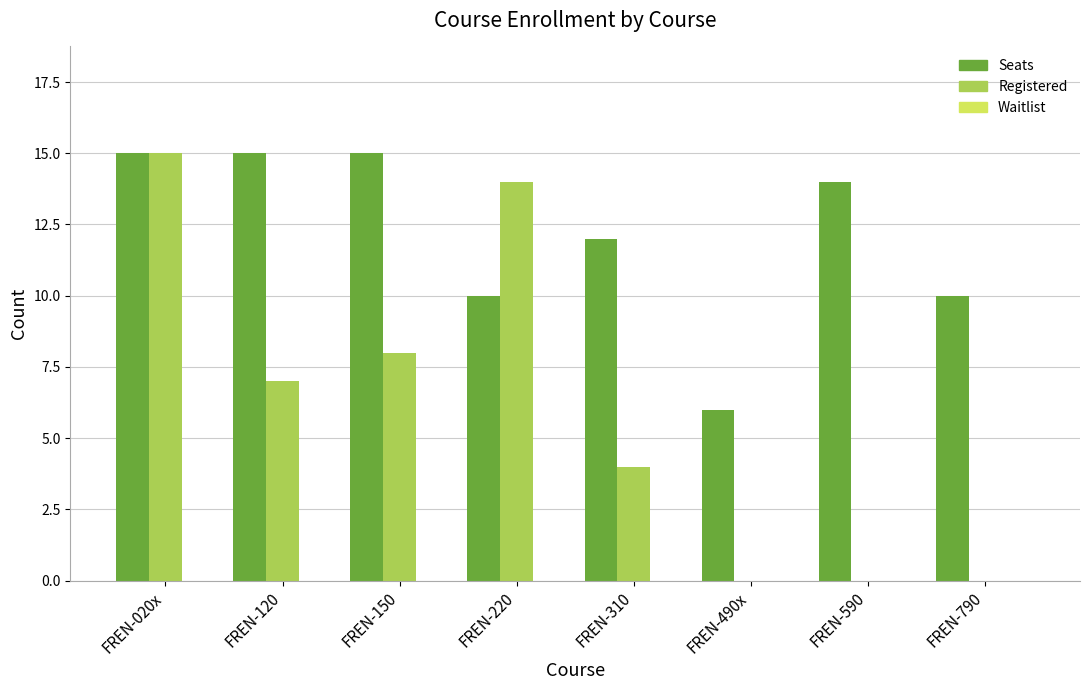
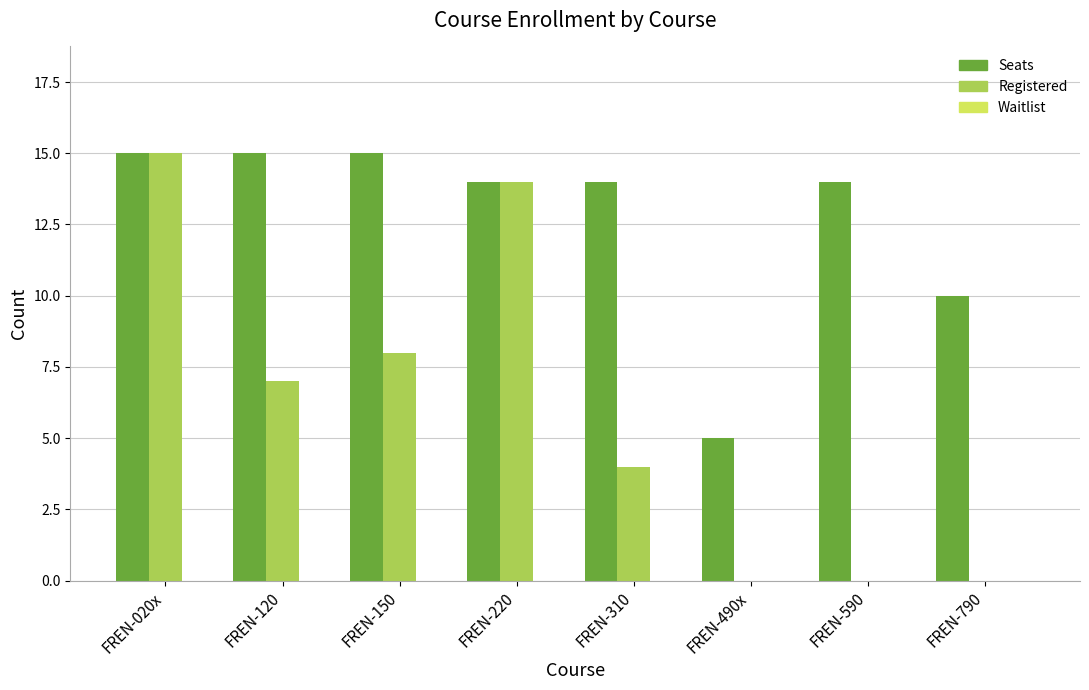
  {
    "Seats": {
      "FREN-020x": 15,
      "FREN-120": 15,
      "FREN-150": 15,
-     "FREN-220": 10,
-     "FREN-310": 12,
-     "FREN-490x": 6,
+     "FREN-220": 14,
+     "FREN-310": 14,
+     "FREN-490x": 5,
      "FREN-590": 14,
      "FREN-790": 10
    }
  }
